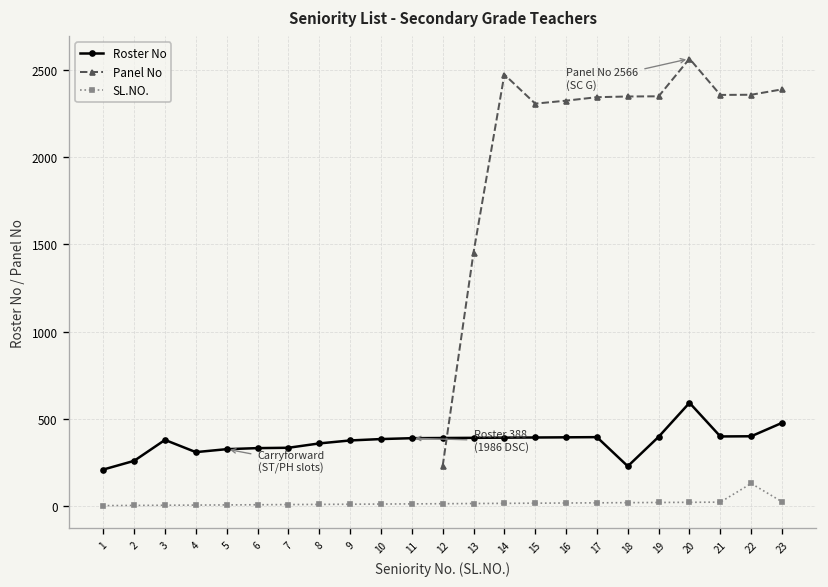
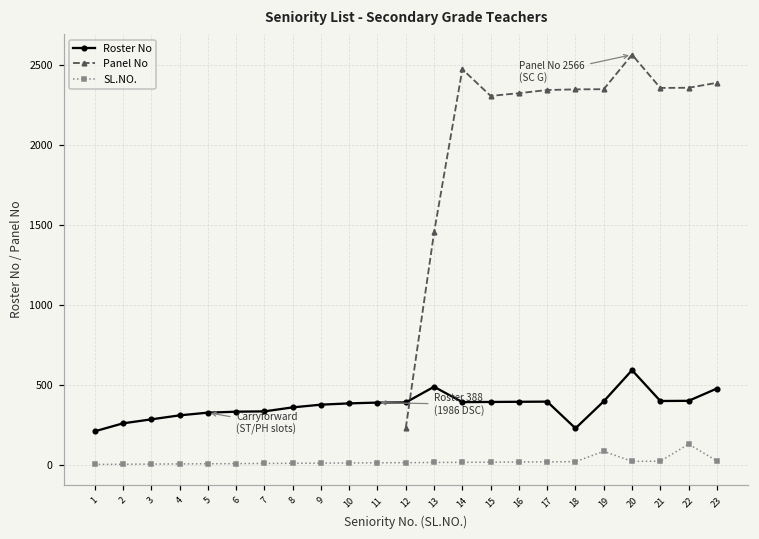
  {
    "Roster No": {
      "1": 210,
      "2": 260,
-     "3": 380,
+     "3": 280,
      "4": 310,
      "5": 330,
      "6": 330,
      "7": 330,
      "8": 360,
      "9": 380,
      "10": 380,
      "11": 390,
-     "13": 390,
+     "13": 490,
      "15": 390,
      "16": 390,
      "17": 390,
      "18": 230,
      "19": 400,
      "20": 590,
      "21": 400,
      "22": 400,
      "23": 480
    },
    "Panel No": {
      "20": 2566
    },
    "SL.NO.": {
      "1": 0,
      "2": 0,
      "3": 0,
      "4": 0,
      "5": 10,
      "6": 10,
      "7": 10,
      "8": 10,
      "9": 10,
      "10": 10,
      "11": 10,
      "12": 10,
      "13": 10,
      "14": 10,
      "15": 20,
      "16": 20,
      "17": 20,
      "18": 20,
-     "19": 20,
+     "19": 80,
      "20": 20,
      "21": 20,
      "22": 130,
      "23": 20
    }
  }
